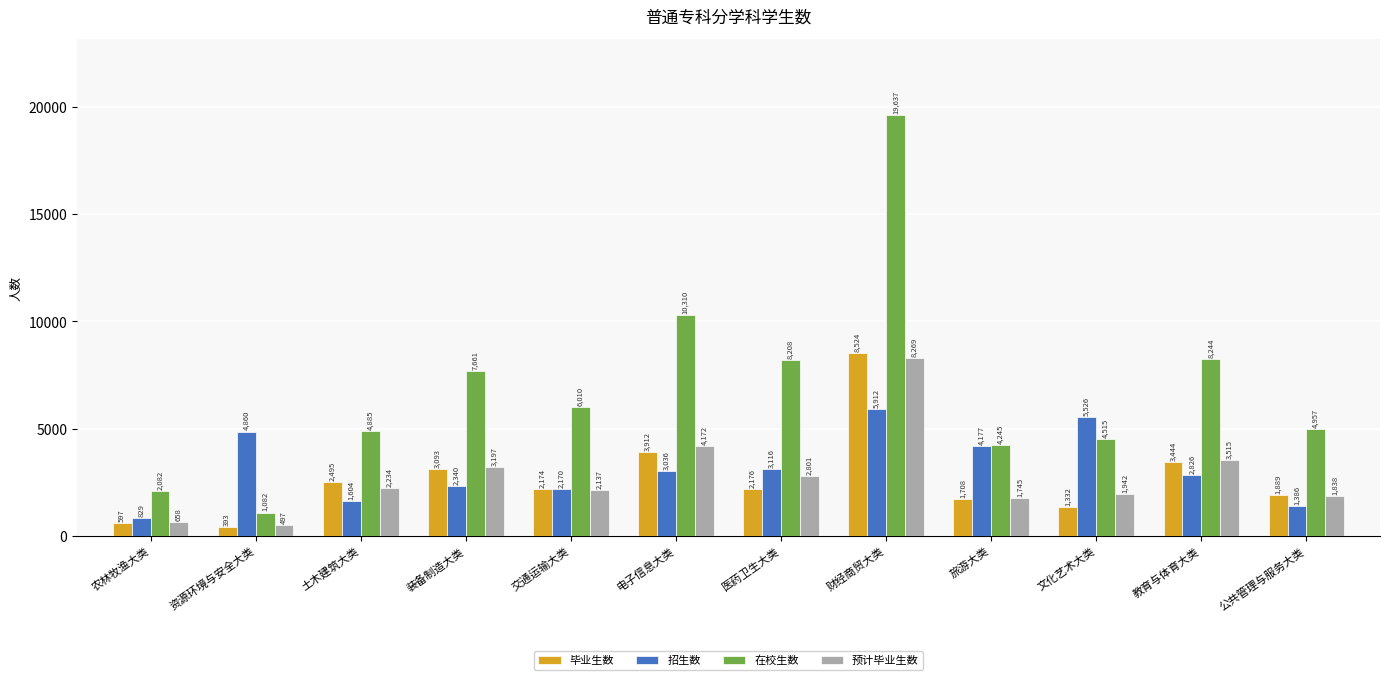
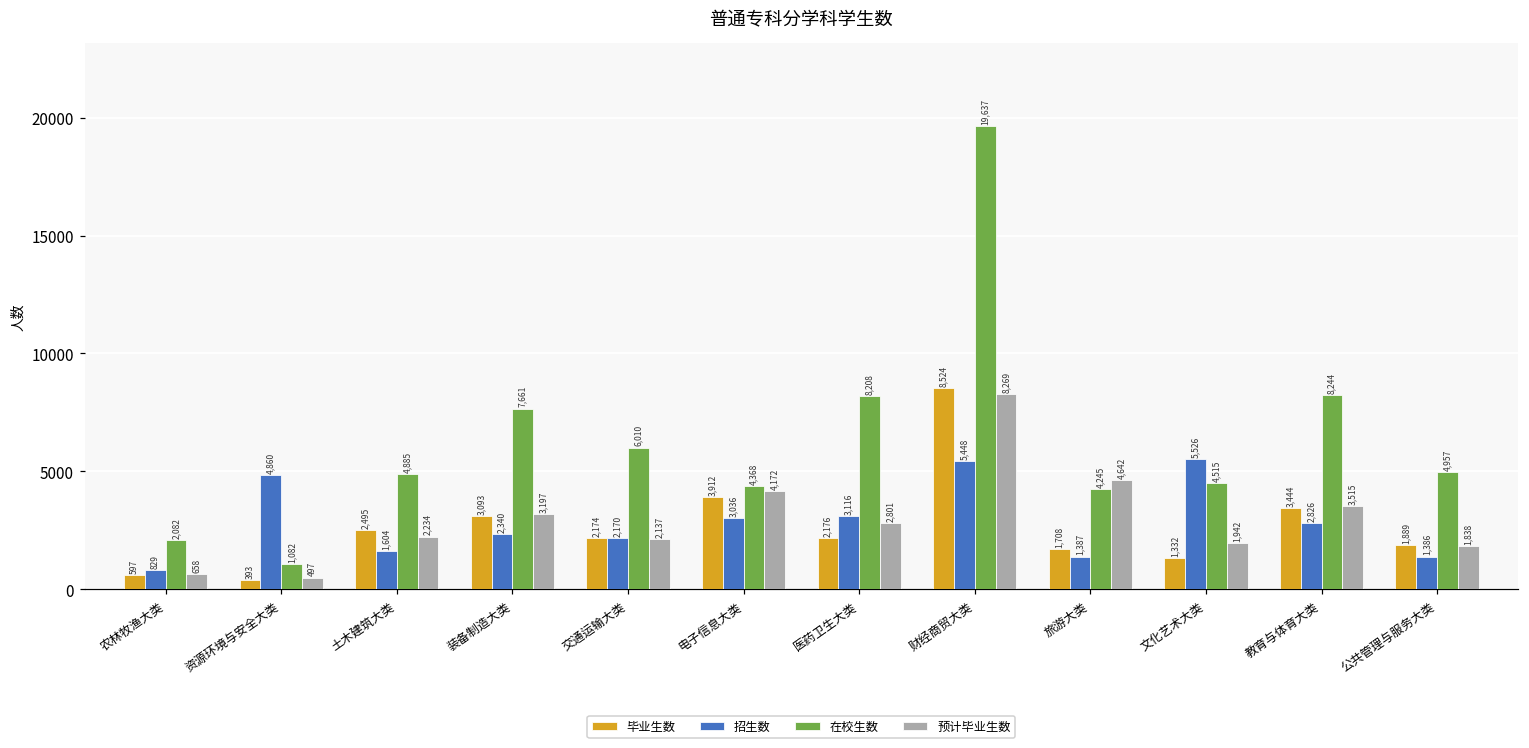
  {
    "毕业生数": {
      "农林牧渔大类": "597",
      "资源环境与安全大类": "393",
      "土木建筑大类": "2,495",
      "装备制造大类": "3,093",
      "交通运输大类": "2,174",
      "电子信息大类": "3,912",
      "医药卫生大类": "2,176",
      "财经商贸大类": "8,524",
      "旅游大类": "1,708",
      "文化艺术大类": "1,332",
      "教育与体育大类": "3,444",
      "公共管理与服务大类": "1,889"
    },
    "招生数": {
      "农林牧渔大类": "829",
      "资源环境与安全大类": "4,860",
      "土木建筑大类": "1,604",
      "装备制造大类": "2,340",
      "交通运输大类": "2,170",
      "电子信息大类": "3,036",
      "医药卫生大类": "3,116",
-     "财经商贸大类": "5,912",
-     "旅游大类": "4,177",
+     "财经商贸大类": "5,448",
+     "旅游大类": "1,387",
      "文化艺术大类": "5,526",
      "教育与体育大类": "2,826",
      "公共管理与服务大类": "1,386"
    },
    "在校生数": {
      "农林牧渔大类": "2,082",
      "资源环境与安全大类": "1,082",
      "土木建筑大类": "4,885",
      "装备制造大类": "7,661",
      "交通运输大类": "6,010",
-     "电子信息大类": "10,310",
+     "电子信息大类": "4,368",
      "医药卫生大类": "8,208",
      "财经商贸大类": "19,637",
      "旅游大类": "4,245",
      "文化艺术大类": "4,515",
      "教育与体育大类": "8,244",
      "公共管理与服务大类": "4,957"
    },
    "预计毕业生数": {
      "农林牧渔大类": "658",
      "资源环境与安全大类": "497",
      "土木建筑大类": "2,234",
      "装备制造大类": "3,197",
      "交通运输大类": "2,137",
      "电子信息大类": "4,172",
      "医药卫生大类": "2,801",
      "财经商贸大类": "8,269",
-     "旅游大类": "1,745",
+     "旅游大类": "4,642",
      "文化艺术大类": "1,942",
      "教育与体育大类": "3,515",
      "公共管理与服务大类": "1,838"
    }
  }
